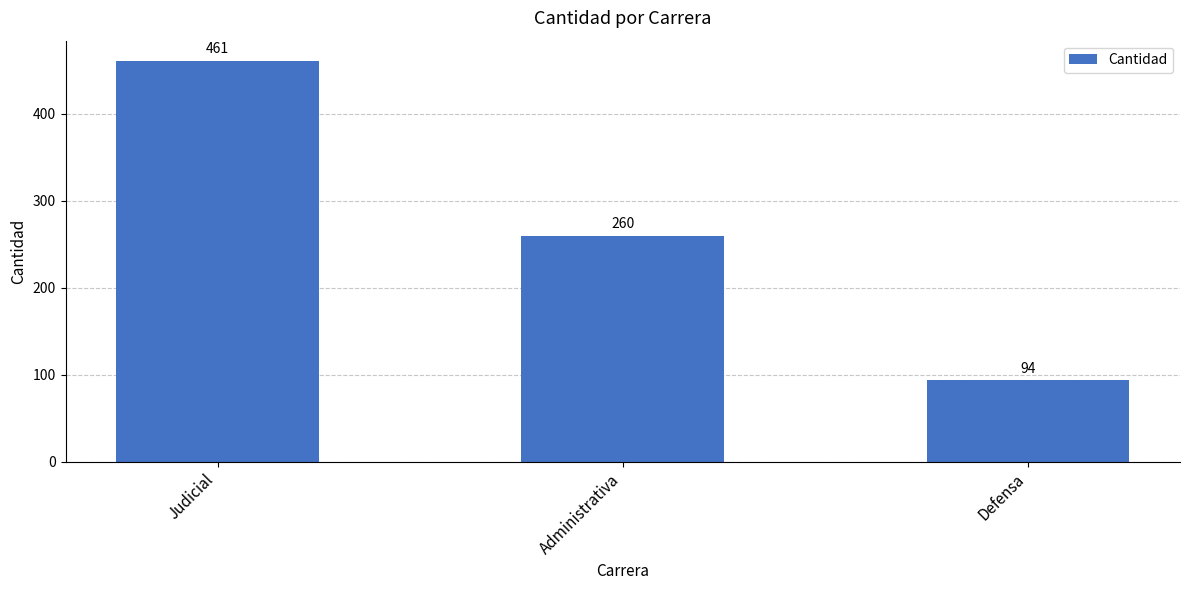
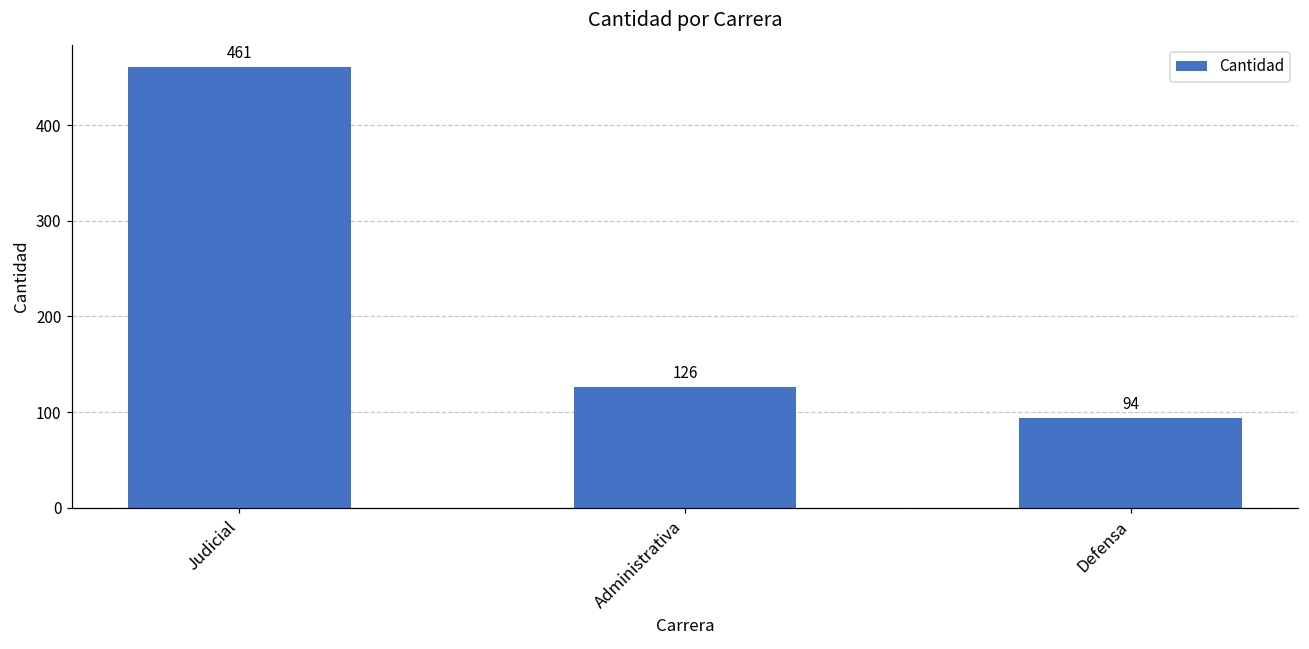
  {
    "Judicial": 461,
-   "Administrativa": 260,
+   "Administrativa": 126,
    "Defensa": 94
  }
